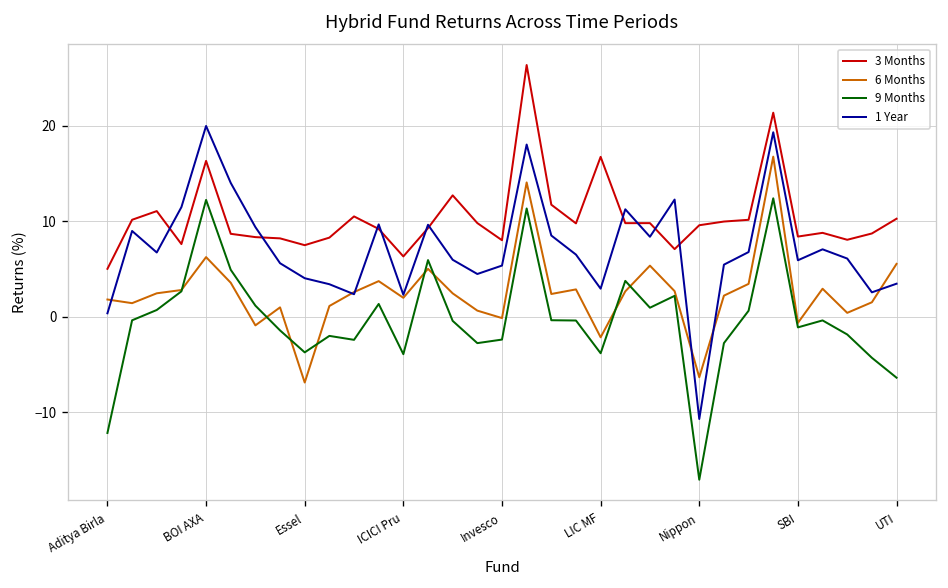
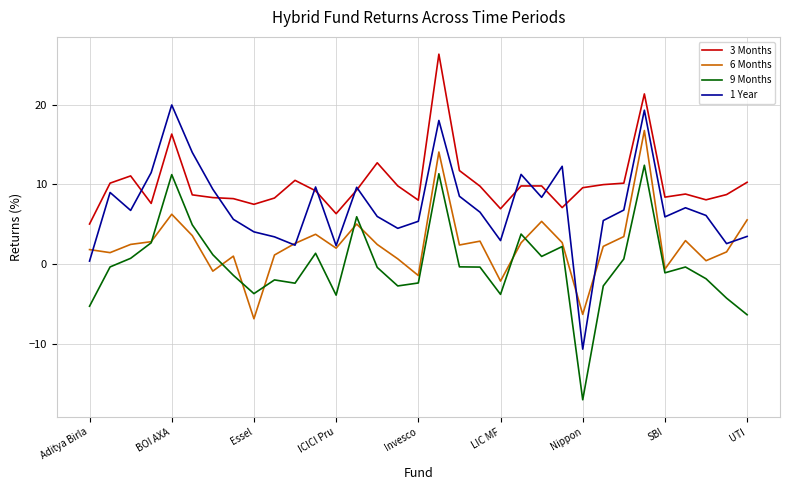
  {
    "3 Months": {
      "Aditya Birla": 5,
      "BOI AXA": 16,
      "Essel": 8,
      "ICICI Pru": 6,
      "Invesco": 8,
-     "LIC MF": 17,
+     "LIC MF": 7,
      "Nippon": 10,
      "SBI": 8,
      "UTI": 10
    },
    "6 Months": {
      "Aditya Birla": 2,
      "BOI AXA": 6,
      "Essel": -7,
      "ICICI Pru": 2,
-     "Invesco": 0,
+     "Invesco": -1,
      "LIC MF": -2,
      "Nippon": -6,
      "SBI": -1,
      "UTI": 6
    },
    "9 Months": {
-     "Aditya Birla": -12,
-     "BOI AXA": 12,
+     "Aditya Birla": -5,
+     "BOI AXA": 11,
      "Essel": -4,
      "ICICI Pru": -4,
      "Invesco": -2,
      "LIC MF": -4,
      "Nippon": -17,
      "SBI": -1,
      "UTI": -6
    },
    "1 Year": {
      "Aditya Birla": 0,
      "BOI AXA": 20,
      "Essel": 4,
      "ICICI Pru": 2,
      "Invesco": 5,
      "LIC MF": 3,
      "Nippon": -11,
      "SBI": 6,
      "UTI": 3
    }
  }
